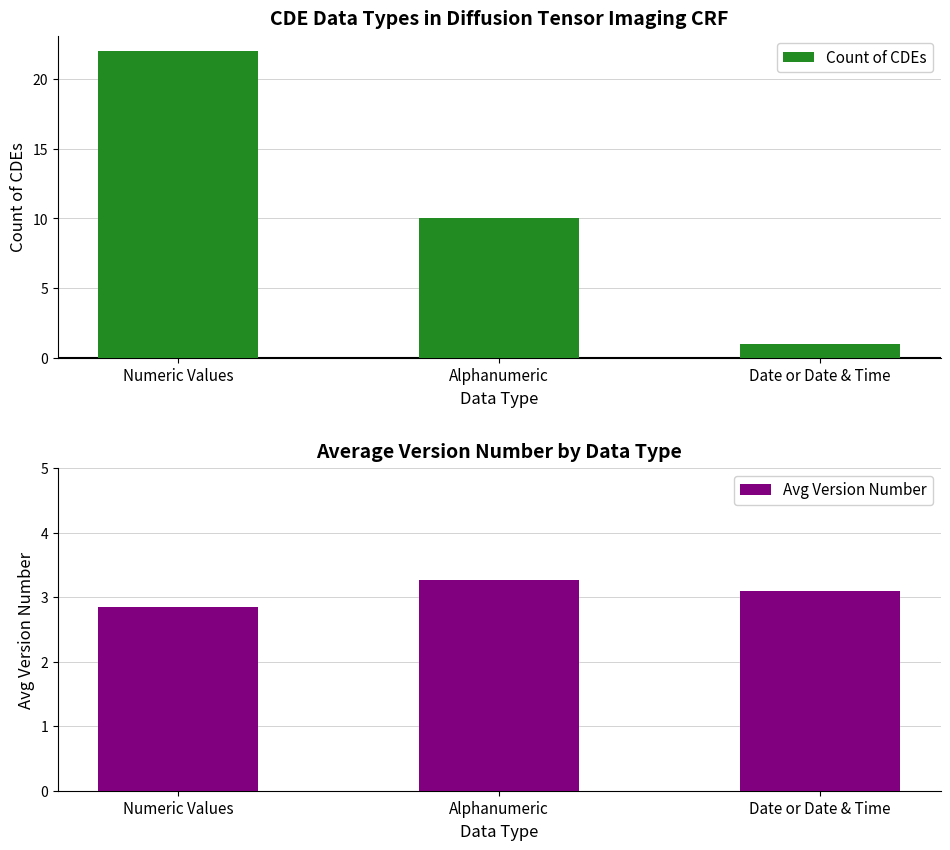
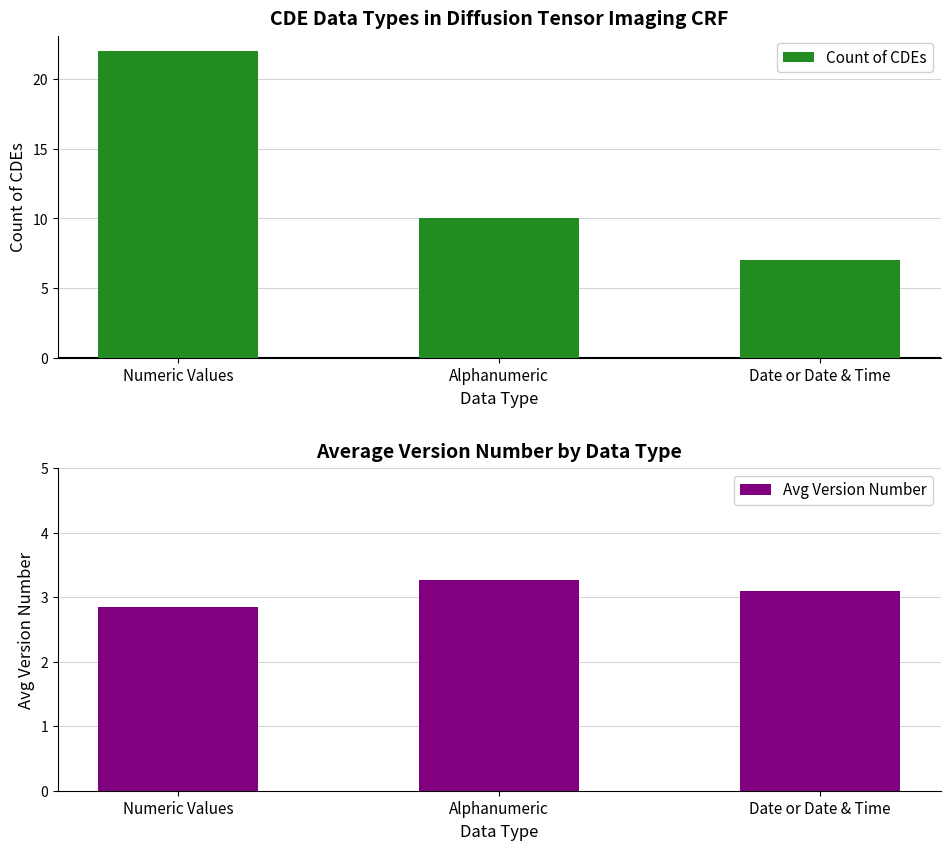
  {
    "CDE Data Types in Diffusion Tensor Imaging CRF": {
      "Numeric Values": 22,
      "Alphanumeric": 10,
-     "Date or Date & Time": 1
+     "Date or Date & Time": 7
    },
    "Average Version Number by Data Type": {
      "Numeric Values": 2.9,
      "Alphanumeric": 3.3,
      "Date or Date & Time": 3.1
    }
  }
